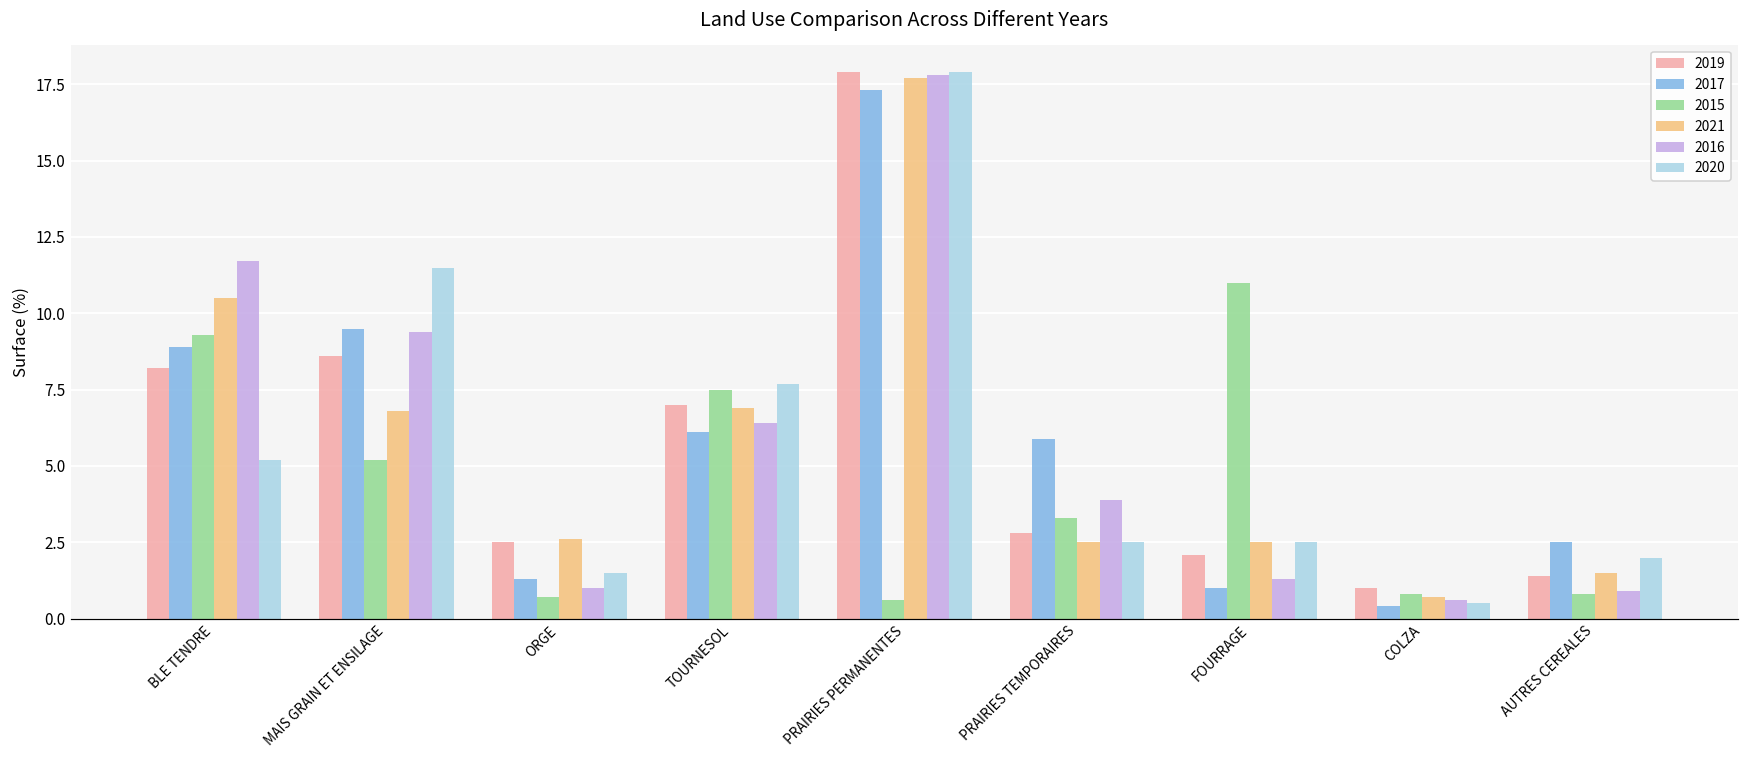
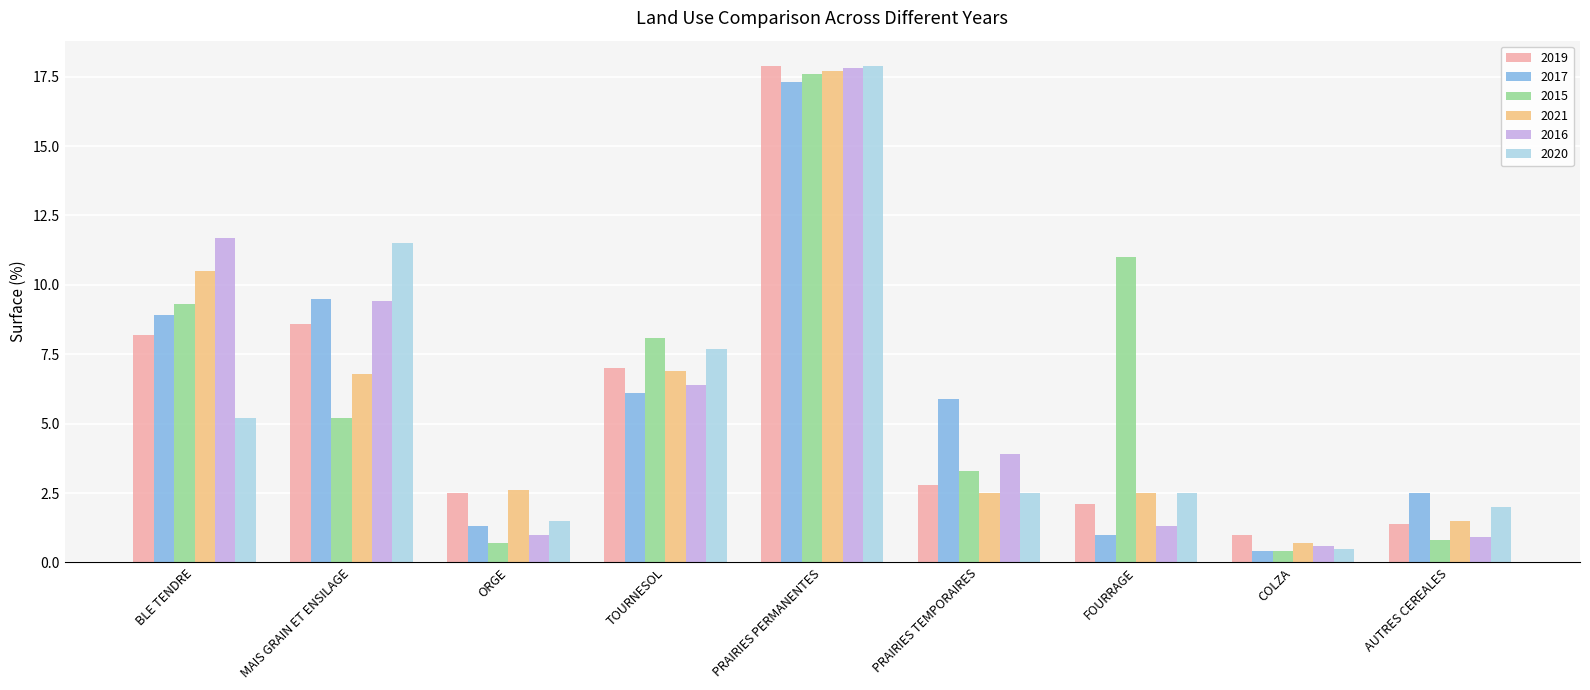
  {
    "2015": {
      "BLE TENDRE": 9.3,
      "MAIS GRAIN ET ENSILAGE": 5.2,
      "ORGE": 0.7,
-     "TOURNESOL": 7.5,
-     "PRAIRIES PERMANENTES": 0.6,
+     "TOURNESOL": 8.1,
+     "PRAIRIES PERMANENTES": 17.6,
      "PRAIRIES TEMPORAIRES": 3.3,
      "FOURRAGE": 11.0,
-     "COLZA": 0.8,
+     "COLZA": 0.4,
      "AUTRES CEREALES": 0.8
    }
  }
